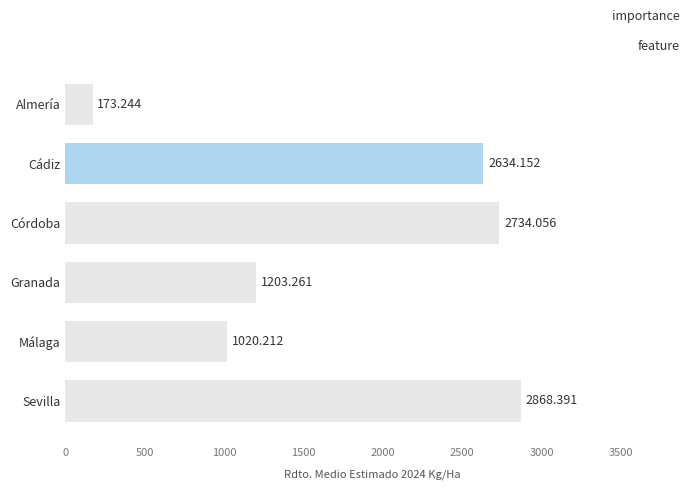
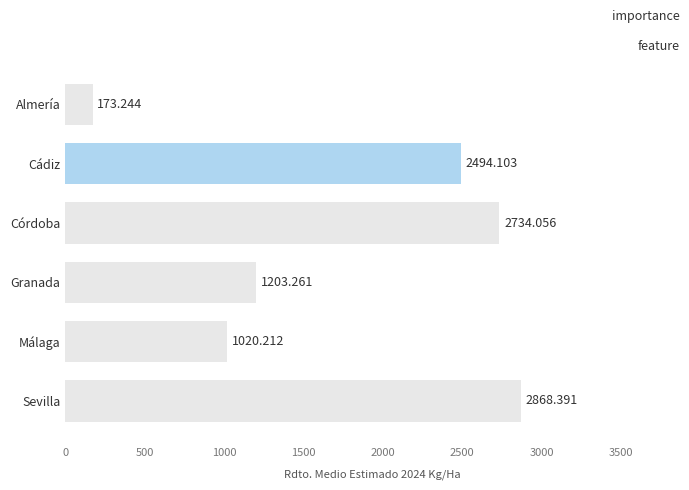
  {
    "Almería": 173.244,
-   "Cádiz": 2634.152,
+   "Cádiz": 2494.103,
    "Córdoba": 2734.056,
    "Granada": 1203.261,
    "Málaga": 1020.212,
    "Sevilla": 2868.391
  }
